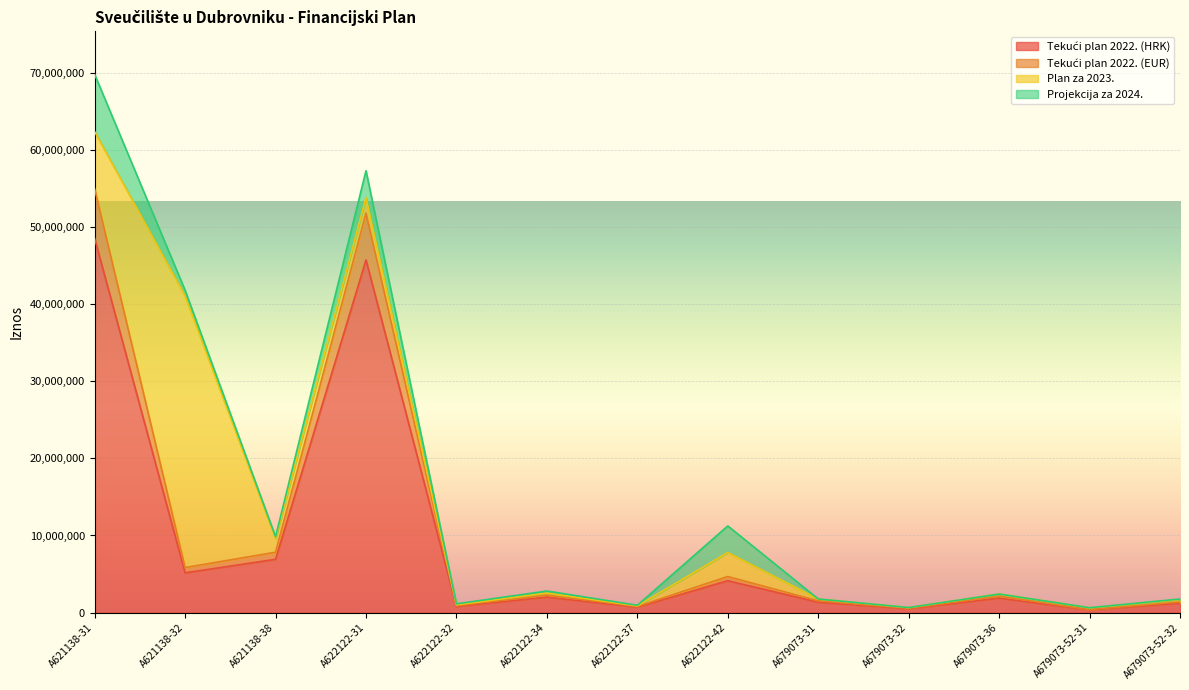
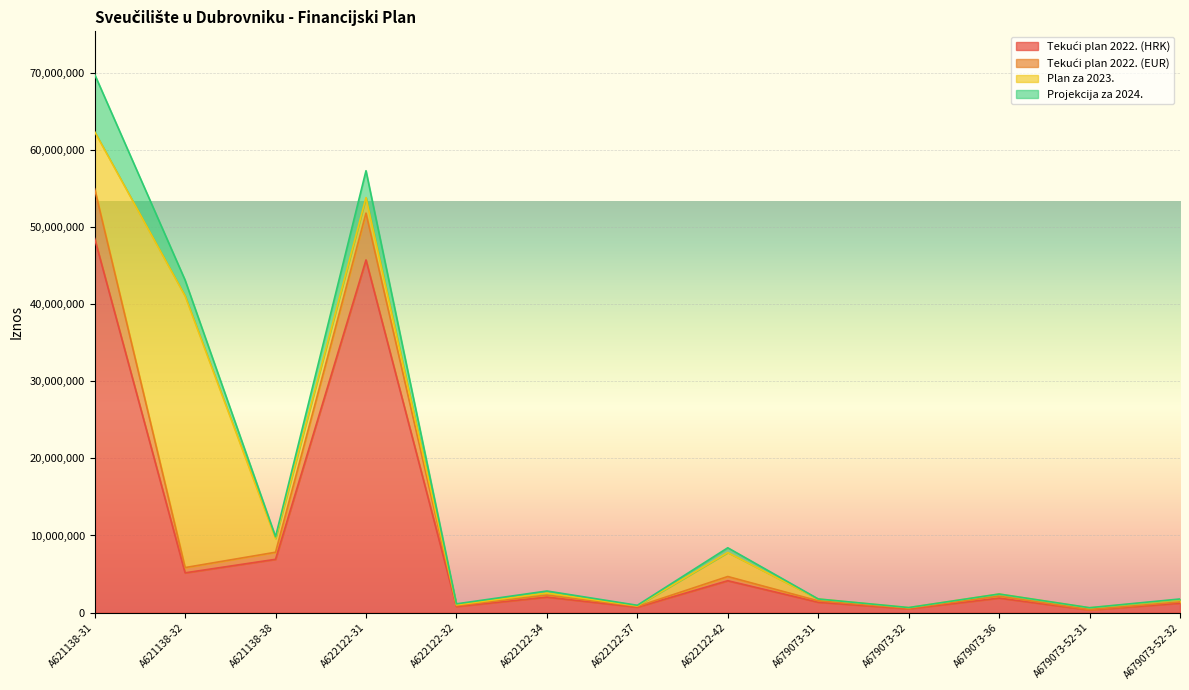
  {
    "Plan za 2023.": {
      "A621138-31": "7,000,000",
      "A621138-32": "35,000,000",
      "A622122-31": "2,000,000",
      "A622122-42": "3,000,000"
    },
    "Projekcija za 2024.": {
      "A621138-31": "7,000,000",
-     "A621138-32": "1,000,000",
+     "A621138-32": "2,000,000",
      "A622122-31": "3,000,000",
-     "A622122-42": "3,000,000"
+     "A622122-42": "1,000,000"
    }
  }
